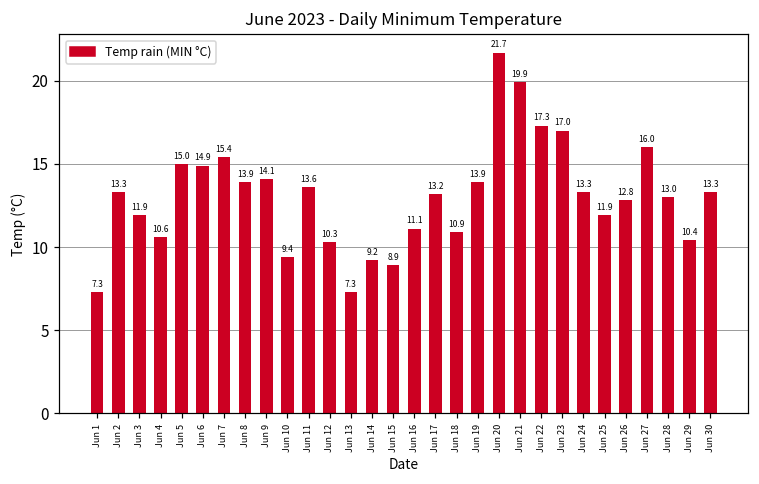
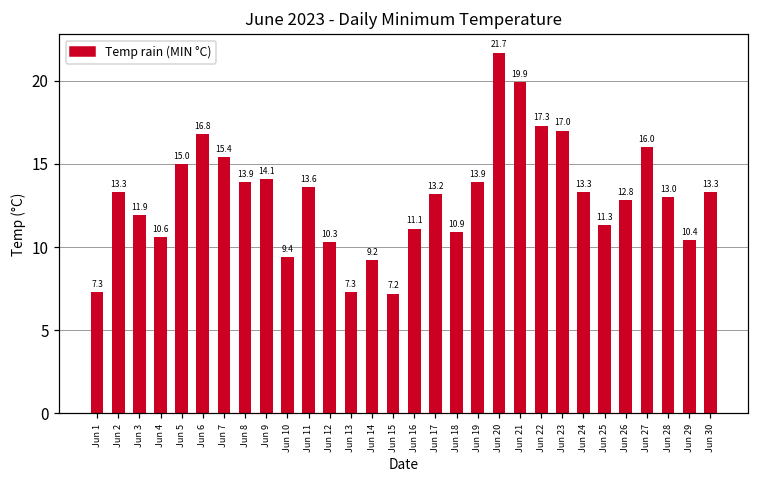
  {
    "Jun 1": 7.3,
    "Jun 2": 13.3,
    "Jun 3": 11.9,
    "Jun 4": 10.6,
    "Jun 5": 15.0,
-   "Jun 6": 14.9,
+   "Jun 6": 16.8,
    "Jun 7": 15.4,
    "Jun 8": 13.9,
    "Jun 9": 14.1,
    "Jun 10": 9.4,
    "Jun 11": 13.6,
    "Jun 12": 10.3,
    "Jun 13": 7.3,
    "Jun 14": 9.2,
-   "Jun 15": 8.9,
+   "Jun 15": 7.2,
    "Jun 16": 11.1,
    "Jun 17": 13.2,
    "Jun 18": 10.9,
    "Jun 19": 13.9,
    "Jun 20": 21.7,
    "Jun 21": 19.9,
    "Jun 22": 17.3,
    "Jun 23": 17.0,
    "Jun 24": 13.3,
-   "Jun 25": 11.9,
+   "Jun 25": 11.3,
    "Jun 26": 12.8,
    "Jun 27": 16.0,
    "Jun 28": 13.0,
    "Jun 29": 10.4,
    "Jun 30": 13.3
  }
